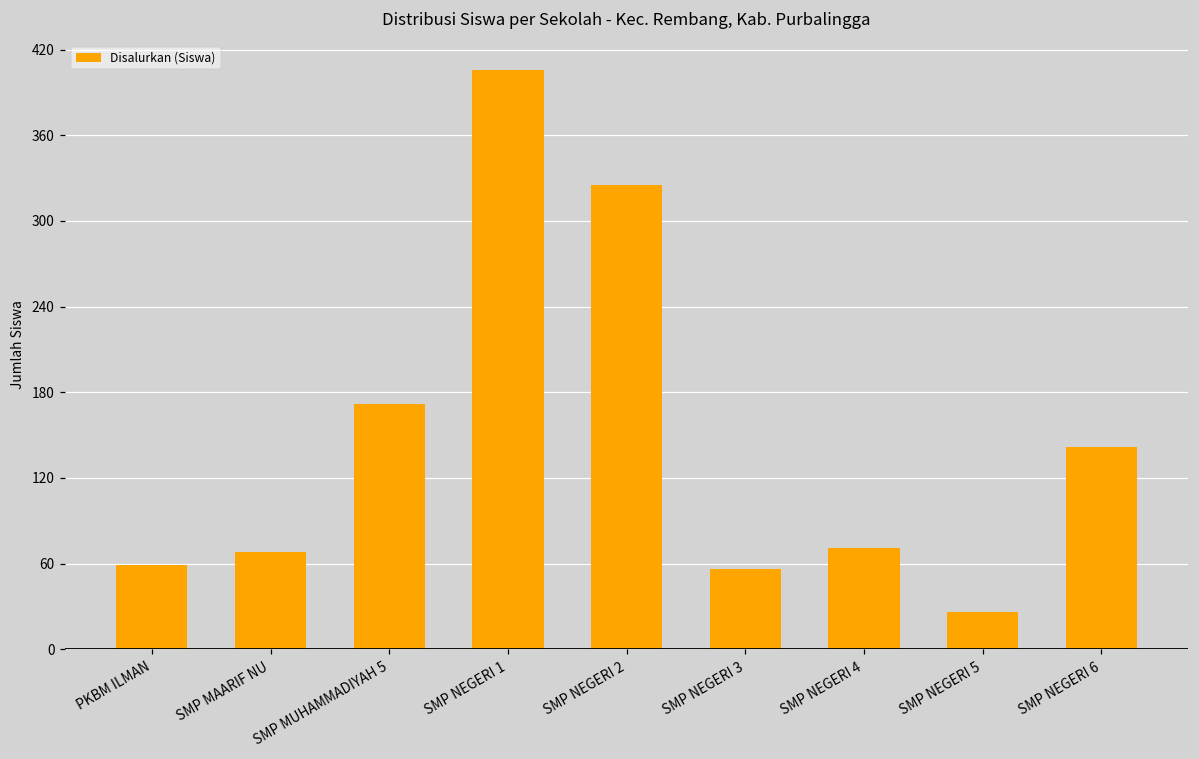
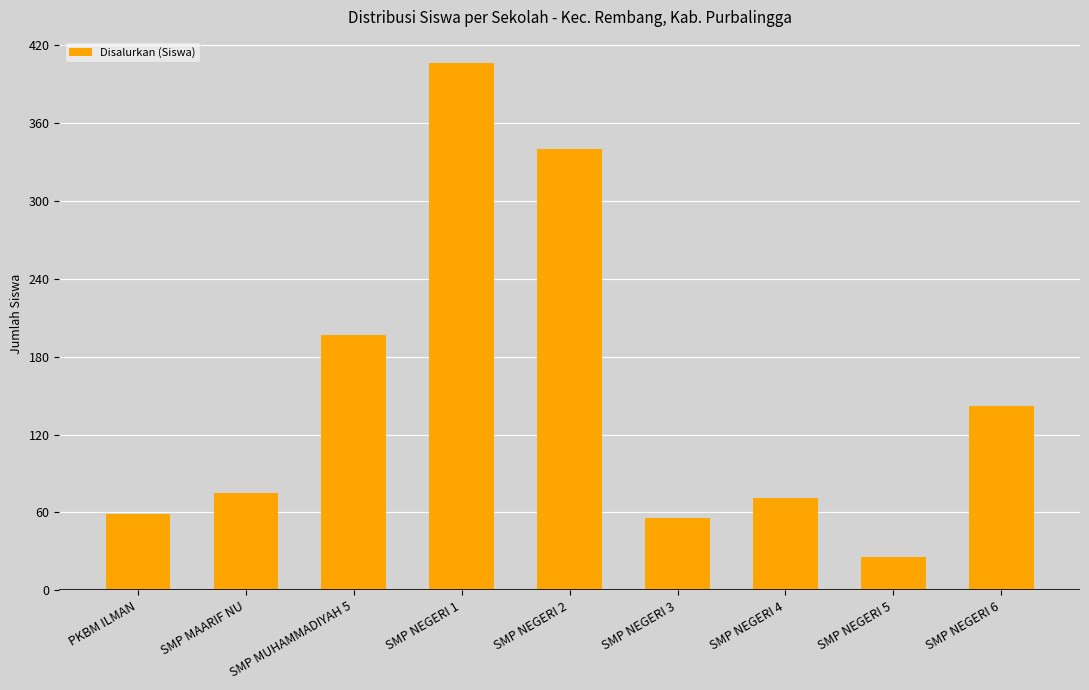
  {
    "PKBM ILMAN": 59,
-   "SMP MAARIF NU": 68,
-   "SMP MUHAMMADIYAH 5": 172,
+   "SMP MAARIF NU": 75,
+   "SMP MUHAMMADIYAH 5": 197,
    "SMP NEGERI 1": 406,
-   "SMP NEGERI 2": 325,
+   "SMP NEGERI 2": 340,
    "SMP NEGERI 3": 56,
    "SMP NEGERI 4": 71,
    "SMP NEGERI 5": 26,
    "SMP NEGERI 6": 142
  }
